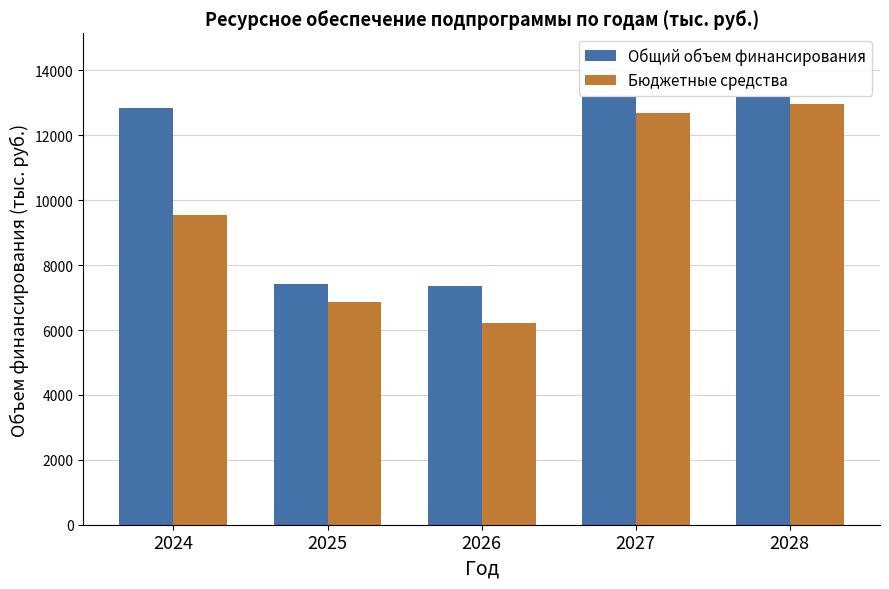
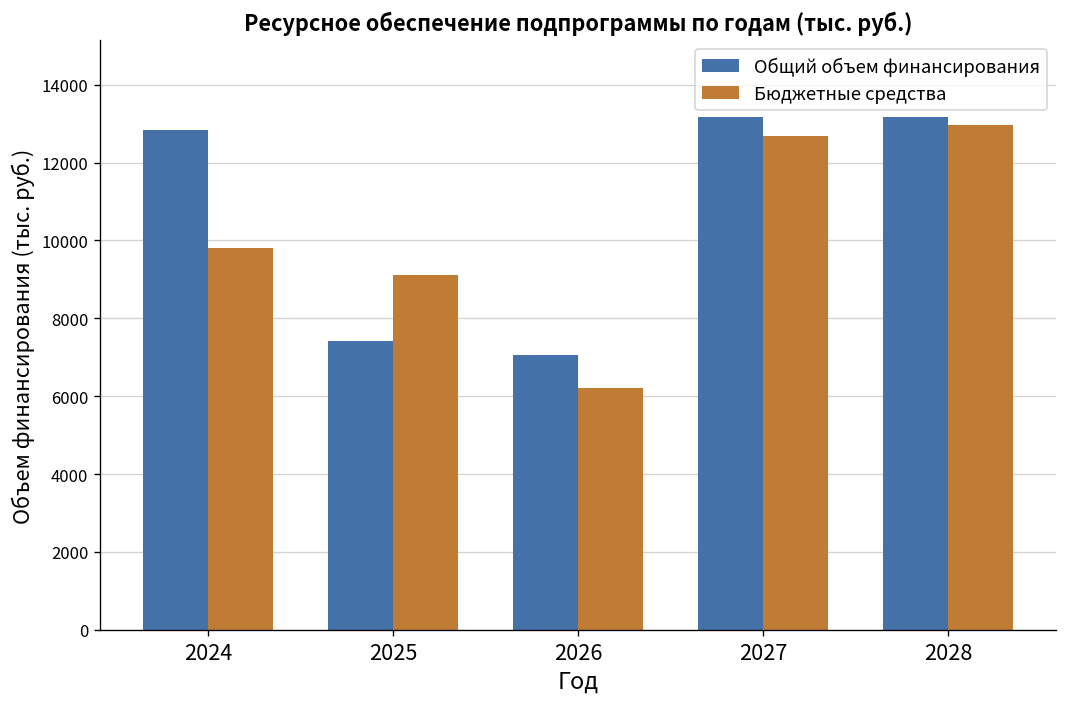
  {
    "Общий объем финансирования": {
      "2024": 12800,
      "2025": 7400,
-     "2026": 7400,
+     "2026": 7100,
      "2027": 13200,
      "2028": 13200
    },
    "Бюджетные средства": {
-     "2024": 9600,
-     "2025": 6900,
+     "2024": 9800,
+     "2025": 9100,
      "2026": 6200,
      "2027": 12700,
      "2028": 13000
    }
  }
